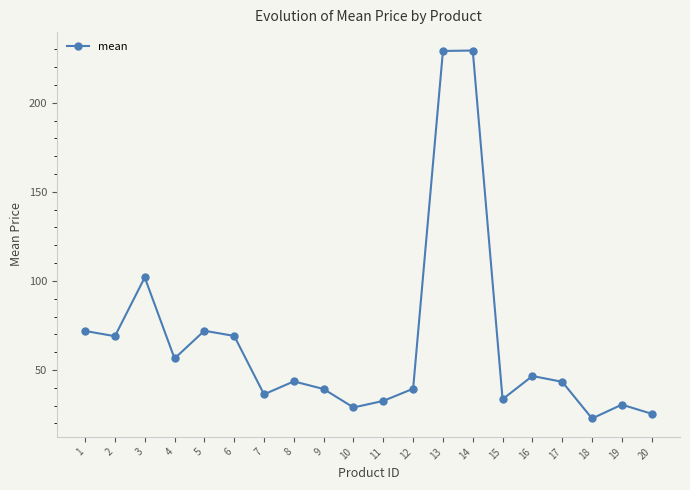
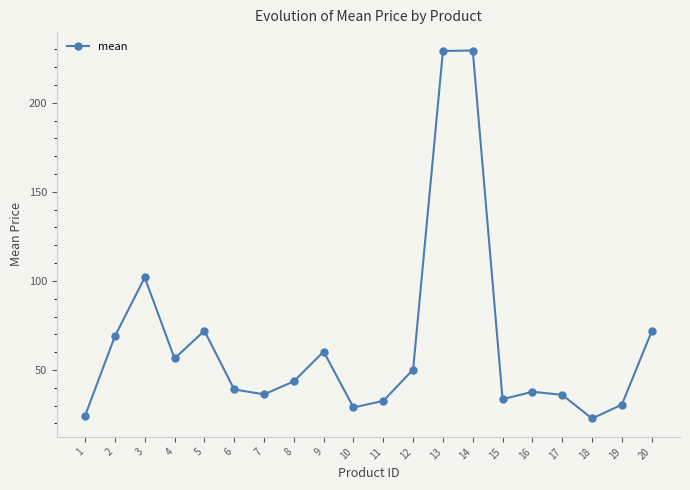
  {
-   "1": 72,
+   "1": 24,
    "2": 69,
    "3": 102,
    "4": 56,
    "5": 72,
-   "6": 69,
+   "6": 39,
    "7": 36,
    "8": 44,
-   "9": 39,
+   "9": 60,
    "10": 29,
    "11": 33,
-   "12": 39,
+   "12": 50,
    "13": 229,
    "14": 229,
    "15": 34,
-   "16": 47,
-   "17": 43,
+   "16": 38,
+   "17": 36,
    "18": 23,
    "19": 31,
-   "20": 25
+   "20": 72
  }
